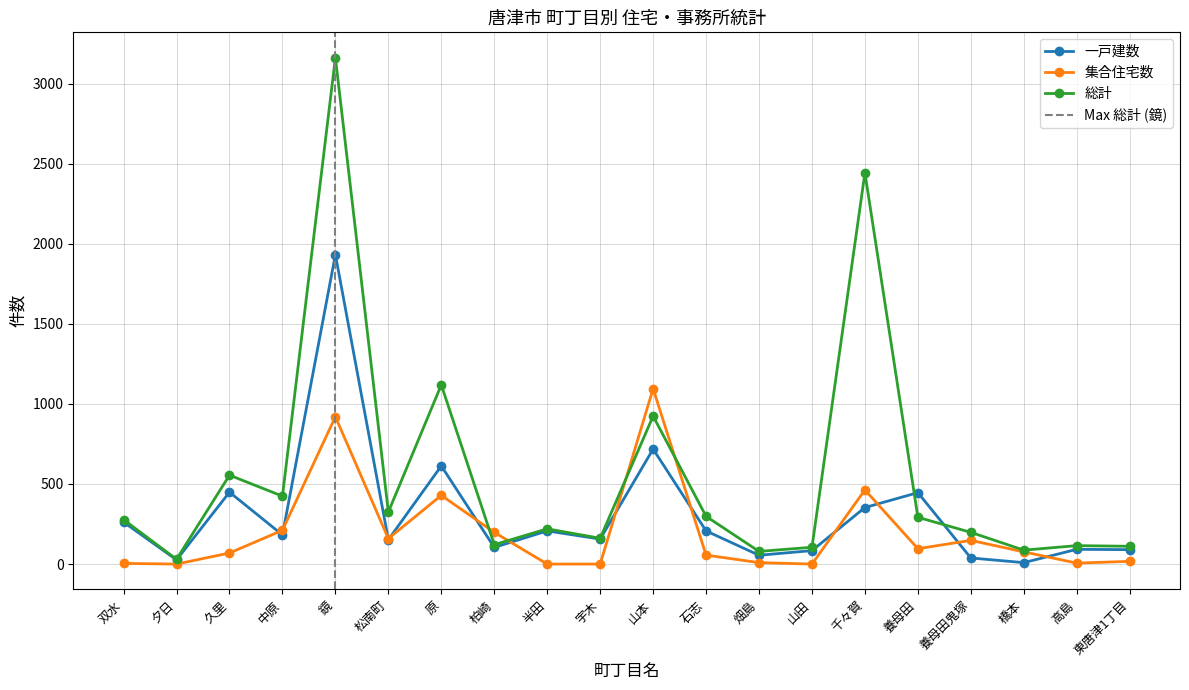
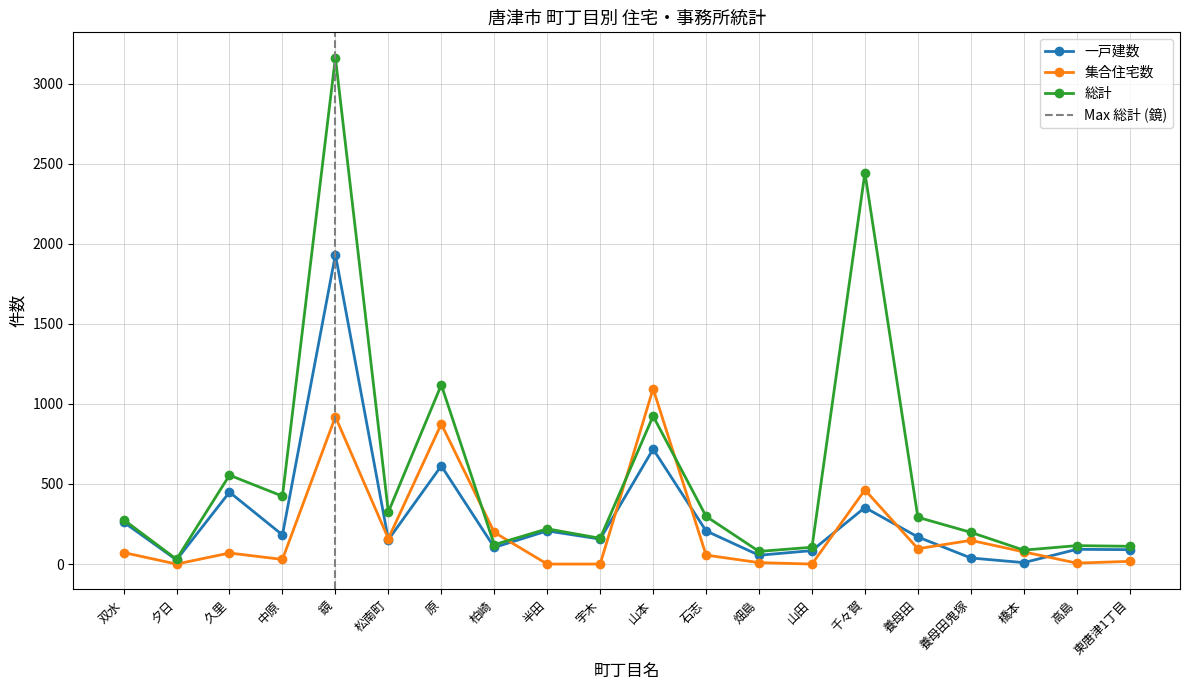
  {
    "一戸建数": {
      "久里": 450,
      "中原": 180,
      "鏡": 1930,
      "原": 610,
      "柏崎": 100,
      "山本": 720,
      "石志": 210,
      "畑島": 60,
      "山田": 80,
      "千々賀": 350,
-     "養母田": 450,
+     "養母田": 170,
      "養母田鬼塚": 40,
      "橋本": 10,
      "高島": 90,
      "東唐津1丁目": 90
    },
    "集合住宅数": {
-     "双水": 0,
+     "双水": 70,
      "夕日": 0,
      "久里": 70,
-     "中原": 210,
+     "中原": 30,
      "鏡": 920,
-     "原": 430,
+     "原": 880,
      "柏崎": 200,
      "半田": 0,
      "宇木": 0,
      "山本": 1100,
      "石志": 60,
      "畑島": 10,
      "山田": 0,
      "千々賀": 460,
      "養母田": 100,
      "養母田鬼塚": 150,
      "高島": 10,
      "東唐津1丁目": 20
    },
    "総計": {
      "久里": 560,
      "中原": 420,
      "鏡": 3160,
      "松南町": 330,
      "原": 1120,
      "柏崎": 120,
      "山本": 920,
      "石志": 300,
      "畑島": 80,
      "山田": 110,
      "千々賀": 2440,
      "養母田": 290,
      "養母田鬼塚": 200,
      "高島": 120,
      "東唐津1丁目": 110
    }
  }
